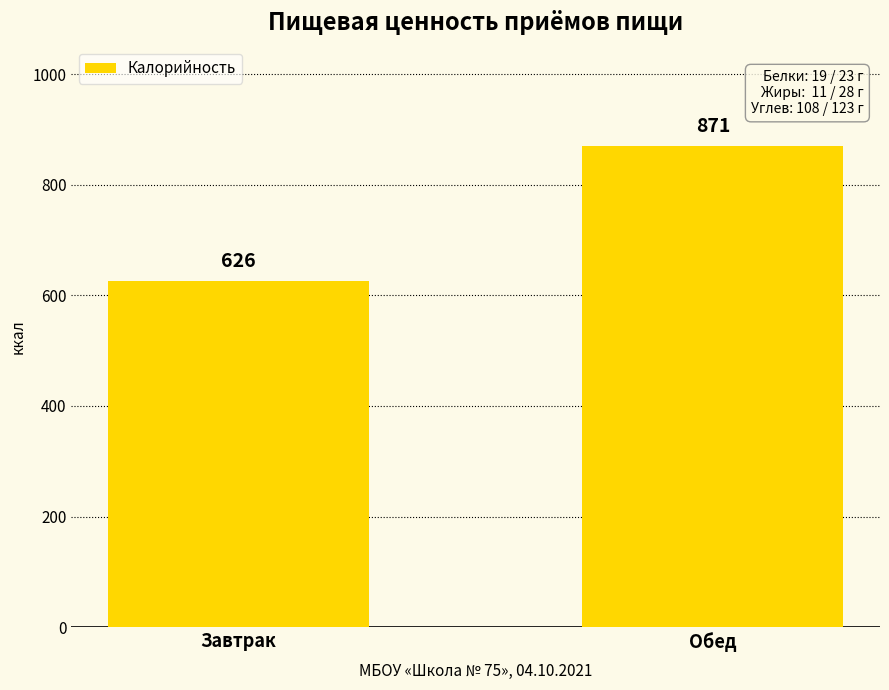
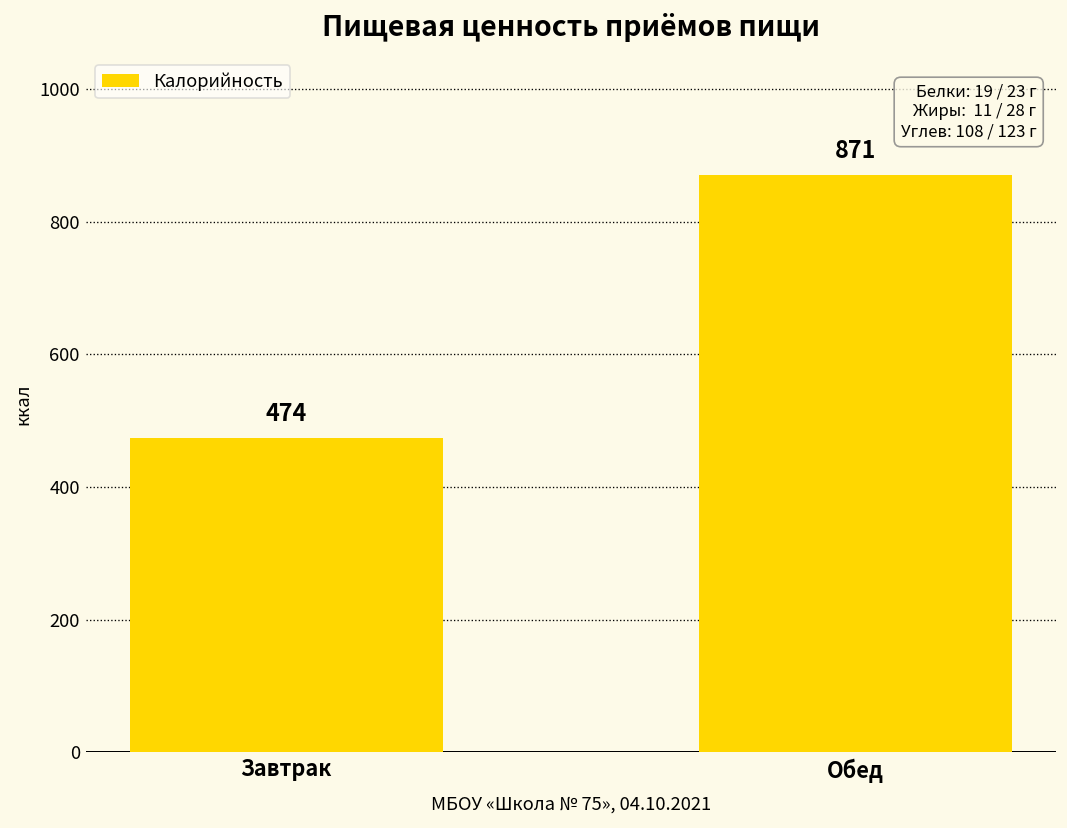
  {
-   "Завтрак": 626,
+   "Завтрак": 474,
    "Обед": 871
  }
